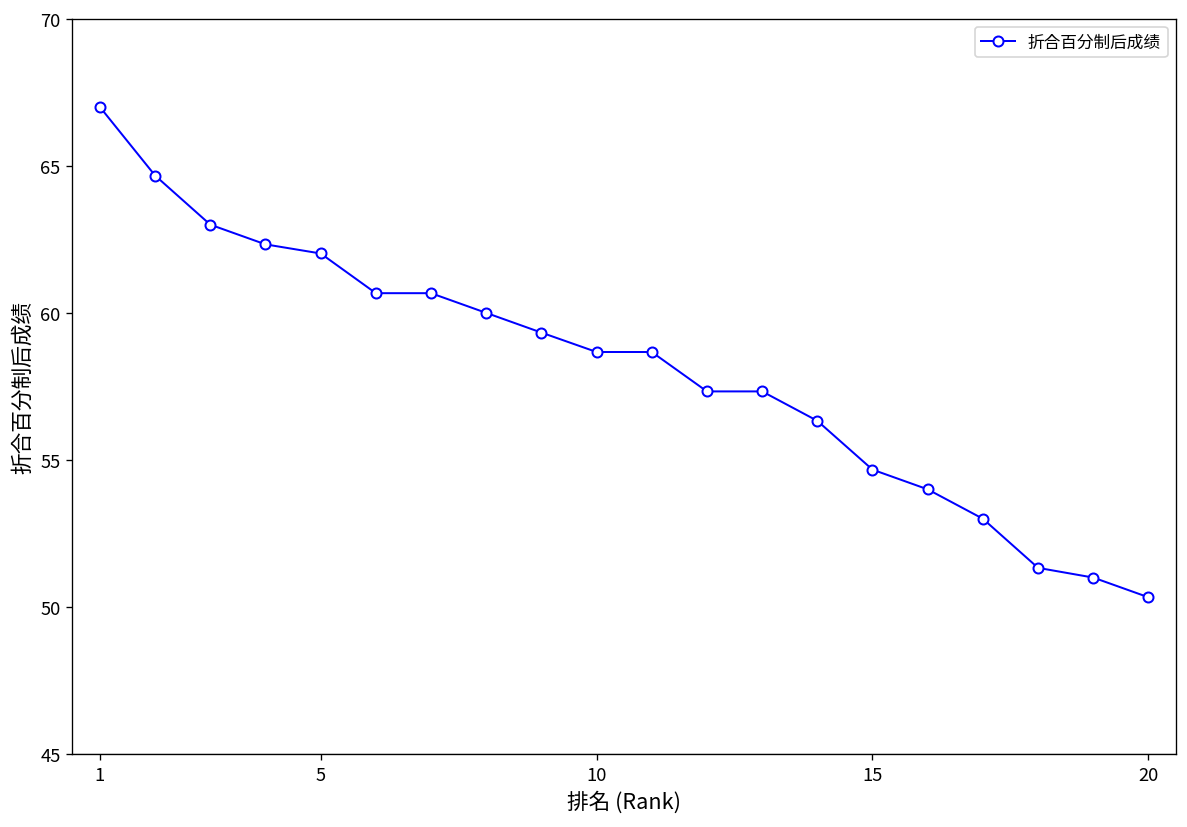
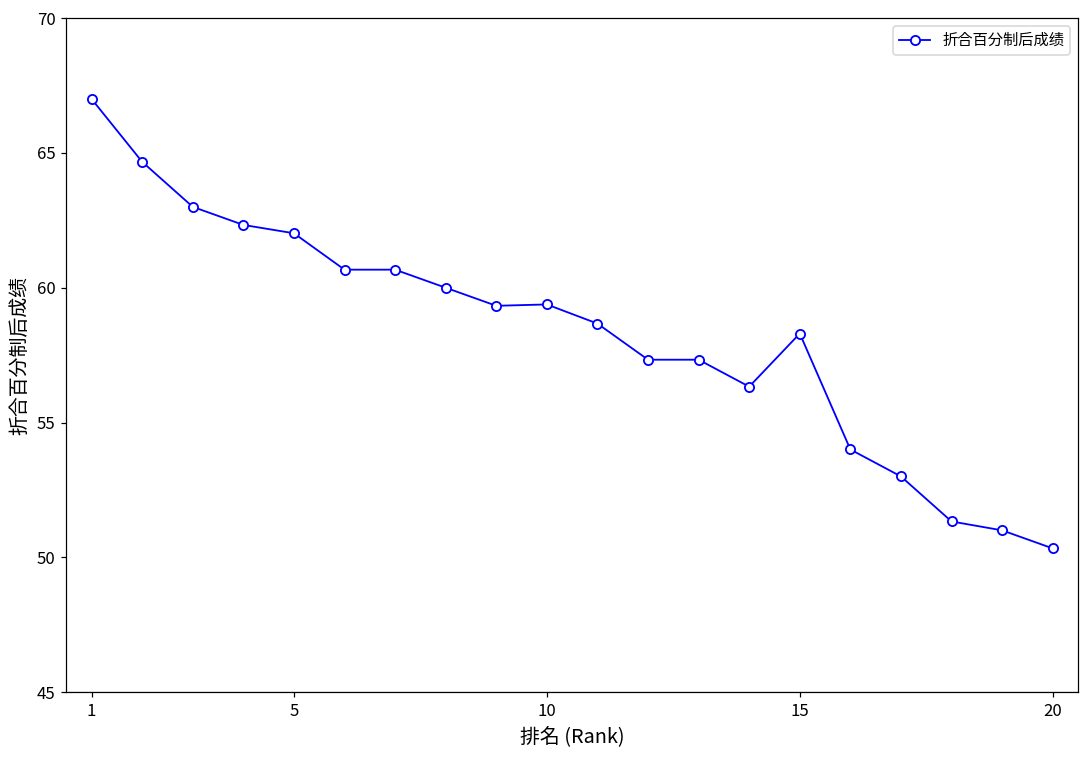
  {
    "1": 67.0,
    "5": 62.0,
-   "10": 58.7,
-   "15": 54.7,
+   "10": 59.4,
+   "15": 58.3,
    "20": 50.3
  }
